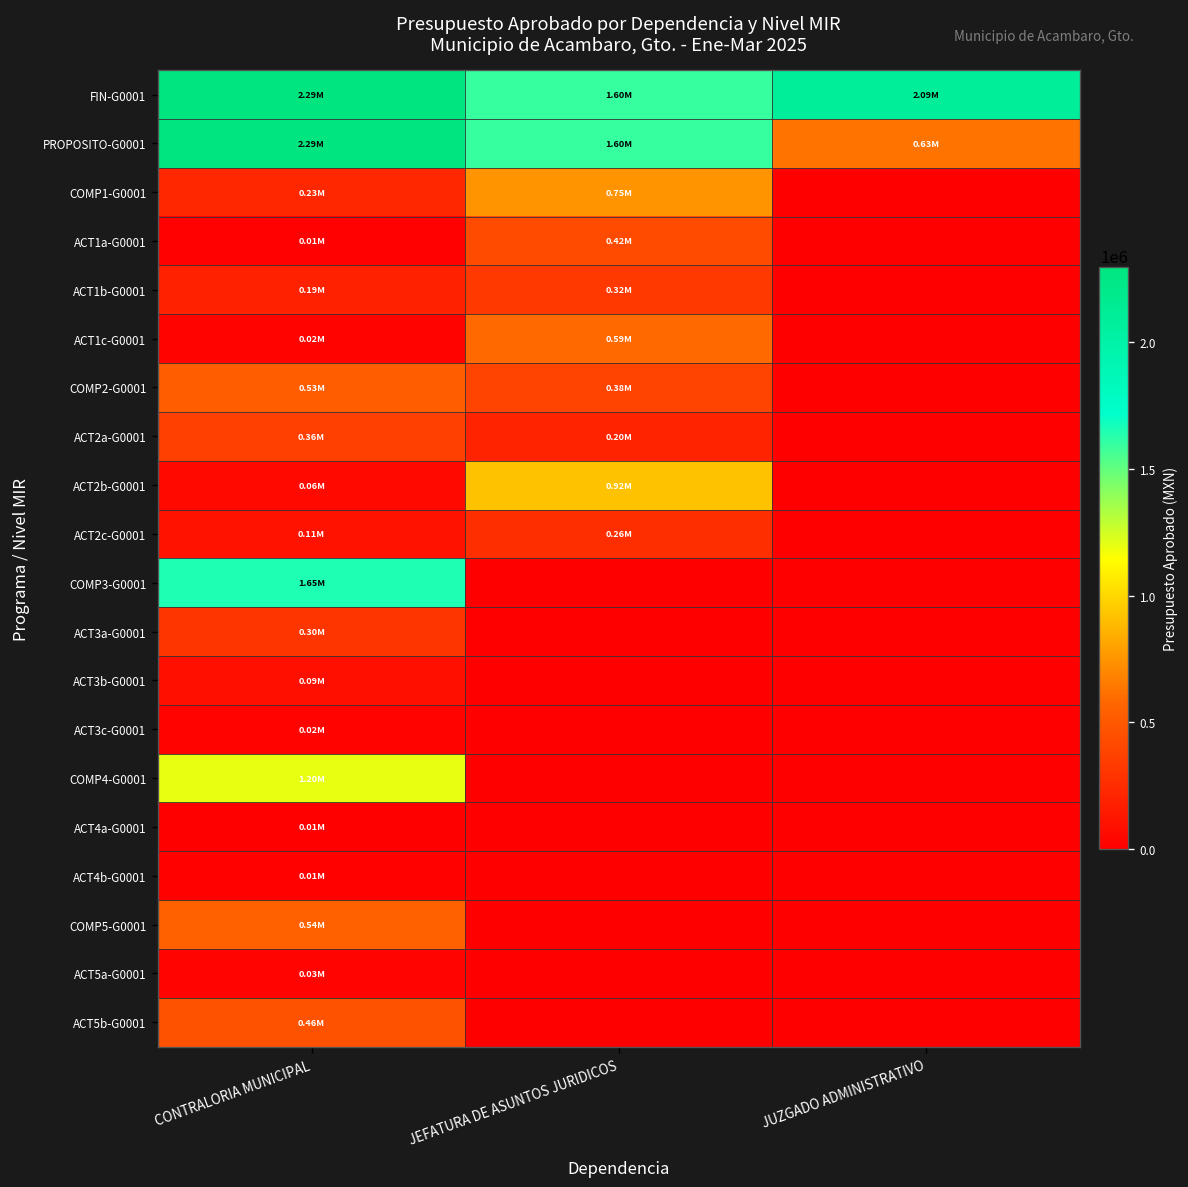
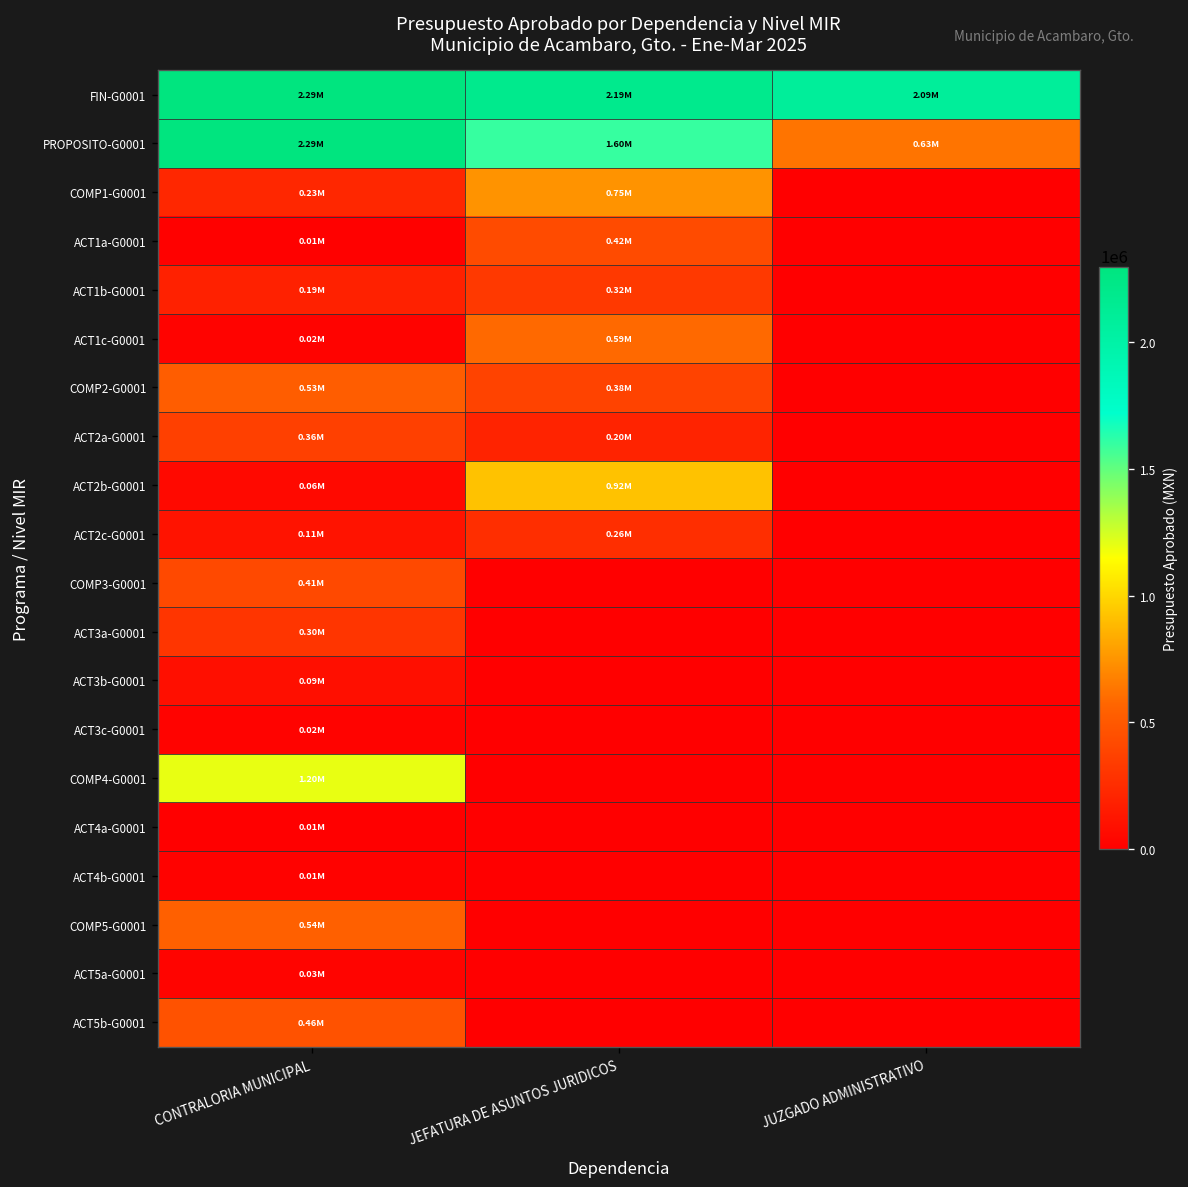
  {
    "FIN-G0001": {
      "CONTRALORIA MUNICIPAL": "2.29M",
-     "JEFATURA DE ASUNTOS JURIDICOS": "1.60M",
+     "JEFATURA DE ASUNTOS JURIDICOS": "2.19M",
      "JUZGADO ADMINISTRATIVO": "2.09M"
    },
    "PROPOSITO-G0001": {
      "CONTRALORIA MUNICIPAL": "2.29M",
      "JEFATURA DE ASUNTOS JURIDICOS": "1.60M",
      "JUZGADO ADMINISTRATIVO": "0.63M"
    },
    "COMP1-G0001": {
      "CONTRALORIA MUNICIPAL": "0.23M",
      "JEFATURA DE ASUNTOS JURIDICOS": "0.75M"
    },
    "ACT1a-G0001": {
      "CONTRALORIA MUNICIPAL": "0.01M",
      "JEFATURA DE ASUNTOS JURIDICOS": "0.42M"
    },
    "ACT1b-G0001": {
      "CONTRALORIA MUNICIPAL": "0.19M",
      "JEFATURA DE ASUNTOS JURIDICOS": "0.32M"
    },
    "ACT1c-G0001": {
      "CONTRALORIA MUNICIPAL": "0.02M",
      "JEFATURA DE ASUNTOS JURIDICOS": "0.59M"
    },
    "COMP2-G0001": {
      "CONTRALORIA MUNICIPAL": "0.53M",
      "JEFATURA DE ASUNTOS JURIDICOS": "0.38M"
    },
    "ACT2a-G0001": {
      "CONTRALORIA MUNICIPAL": "0.36M",
      "JEFATURA DE ASUNTOS JURIDICOS": "0.20M"
    },
    "ACT2b-G0001": {
      "CONTRALORIA MUNICIPAL": "0.06M",
      "JEFATURA DE ASUNTOS JURIDICOS": "0.92M"
    },
    "ACT2c-G0001": {
      "CONTRALORIA MUNICIPAL": "0.11M",
      "JEFATURA DE ASUNTOS JURIDICOS": "0.26M"
    },
    "COMP3-G0001": {
-     "CONTRALORIA MUNICIPAL": "1.65M"
+     "CONTRALORIA MUNICIPAL": "0.41M"
    },
    "ACT3a-G0001": {
      "CONTRALORIA MUNICIPAL": "0.30M"
    },
    "ACT3b-G0001": {
      "CONTRALORIA MUNICIPAL": "0.09M"
    },
    "ACT3c-G0001": {
      "CONTRALORIA MUNICIPAL": "0.02M"
    },
    "COMP4-G0001": {
      "CONTRALORIA MUNICIPAL": "1.20M"
    },
    "ACT4a-G0001": {
      "CONTRALORIA MUNICIPAL": "0.01M"
    },
    "ACT4b-G0001": {
      "CONTRALORIA MUNICIPAL": "0.01M"
    },
    "COMP5-G0001": {
      "CONTRALORIA MUNICIPAL": "0.54M"
    },
    "ACT5a-G0001": {
      "CONTRALORIA MUNICIPAL": "0.03M"
    },
    "ACT5b-G0001": {
      "CONTRALORIA MUNICIPAL": "0.46M"
    }
  }
